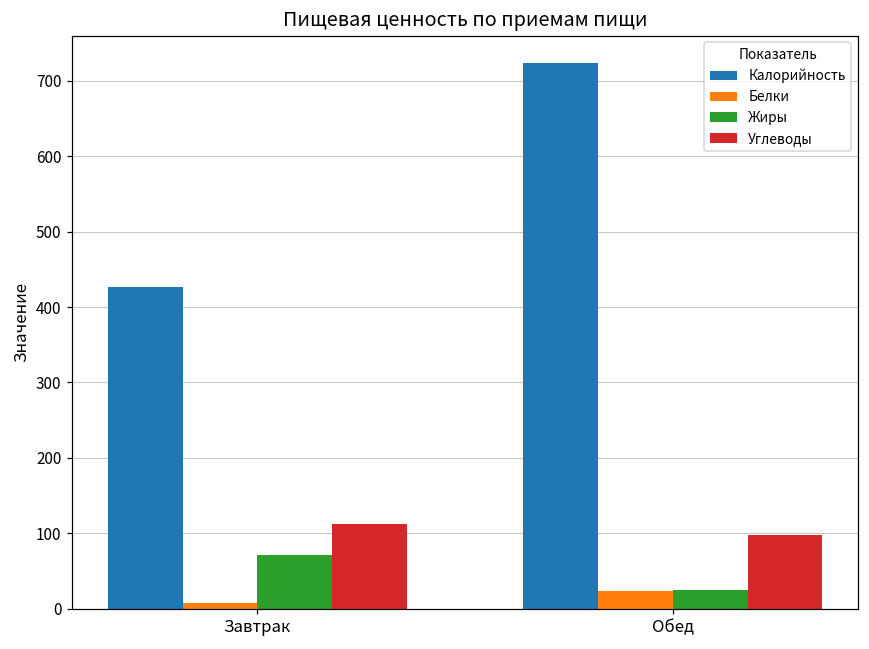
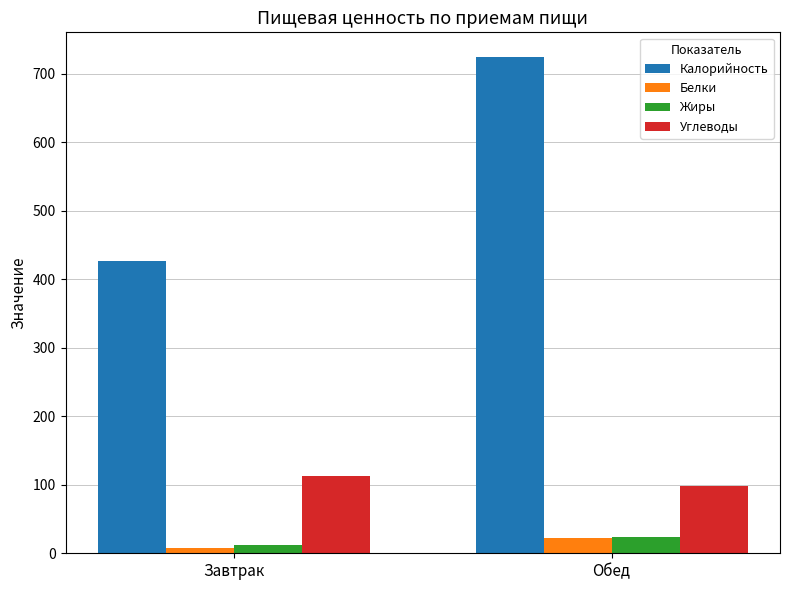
  {
    "Калорийность": {
      "Завтрак": 430,
      "Обед": 720
    },
    "Белки": {
      "Завтрак": 10,
      "Обед": 20
    },
    "Жиры": {
-     "Завтрак": 70,
+     "Завтрак": 10,
      "Обед": 20
    },
    "Углеводы": {
      "Завтрак": 110,
      "Обед": 100
    }
  }
